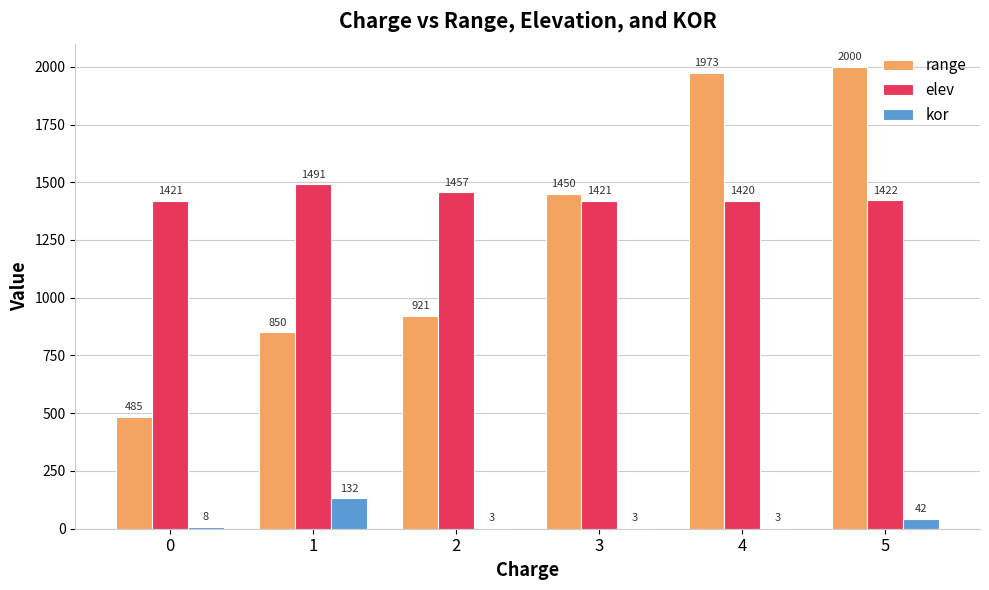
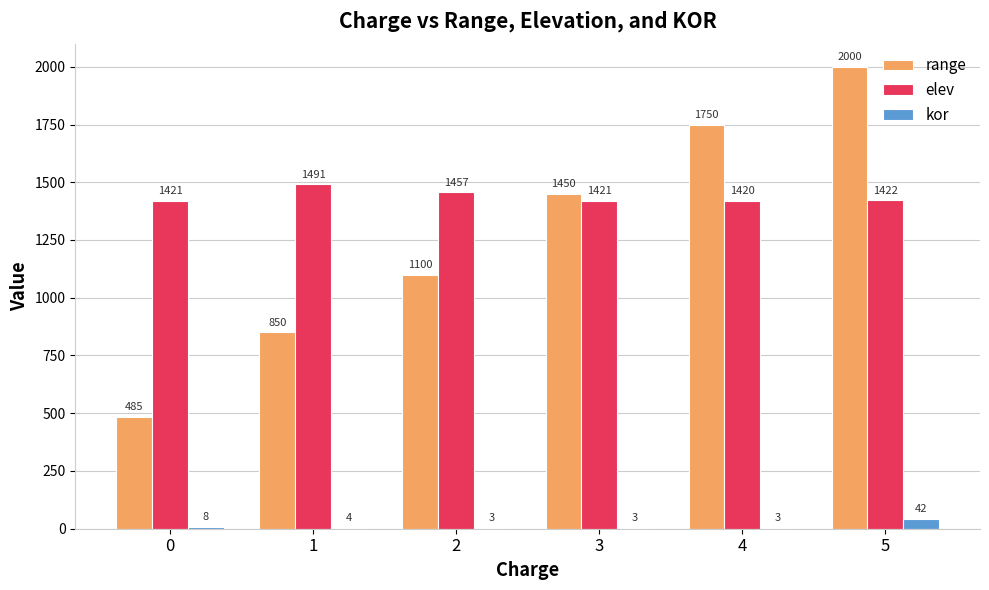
  {
    "range": {
      "0": 485,
      "1": 850,
-     "2": 921,
+     "2": 1100,
      "3": 1450,
-     "4": 1973,
+     "4": 1750,
      "5": 2000
    },
    "elev": {
      "0": 1421,
      "1": 1491,
      "2": 1457,
      "3": 1421,
      "4": 1420,
      "5": 1422
    },
    "kor": {
      "0": 8,
-     "1": 132,
+     "1": 4,
      "2": 3,
      "3": 3,
      "4": 3,
      "5": 42
    }
  }
